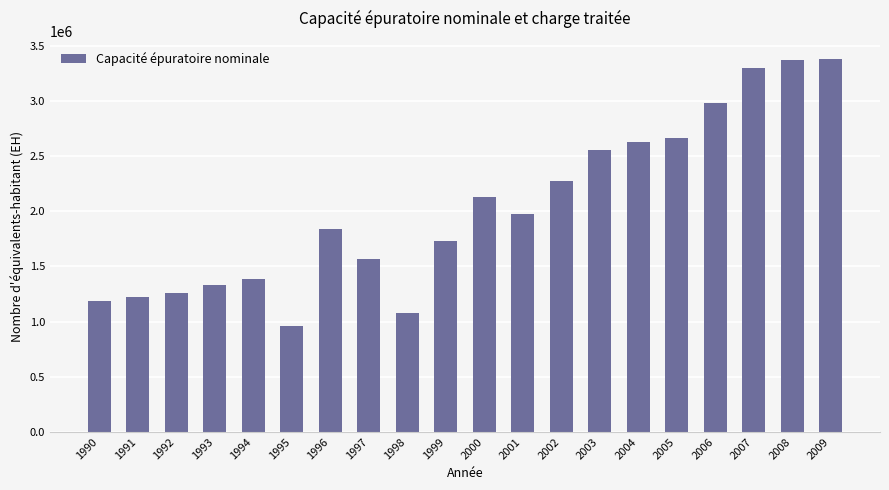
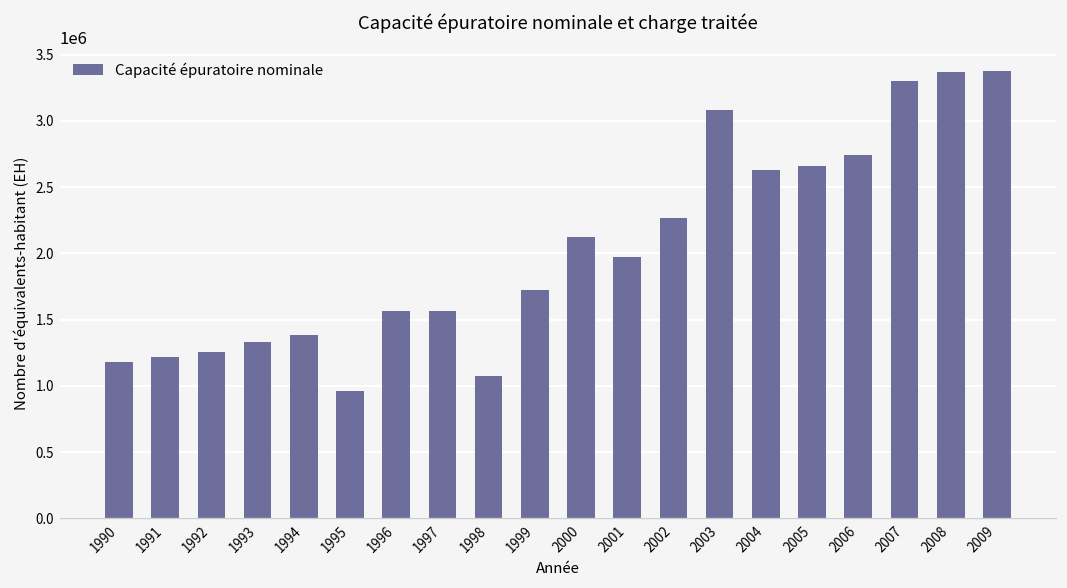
  {
    "1990": 1180000,
    "1991": 1220000,
    "1992": 1260000,
    "1993": 1330000,
    "1994": 1380000,
    "1995": 960000,
-   "1996": 1840000,
+   "1996": 1560000,
    "1997": 1570000,
    "1998": 1070000,
    "1999": 1730000,
    "2000": 2130000,
    "2001": 1980000,
    "2002": 2270000,
-   "2003": 2560000,
+   "2003": 3080000,
    "2004": 2630000,
    "2005": 2660000,
-   "2006": 2980000,
+   "2006": 2740000,
    "2007": 3300000,
    "2008": 3370000,
    "2009": 3370000
  }
